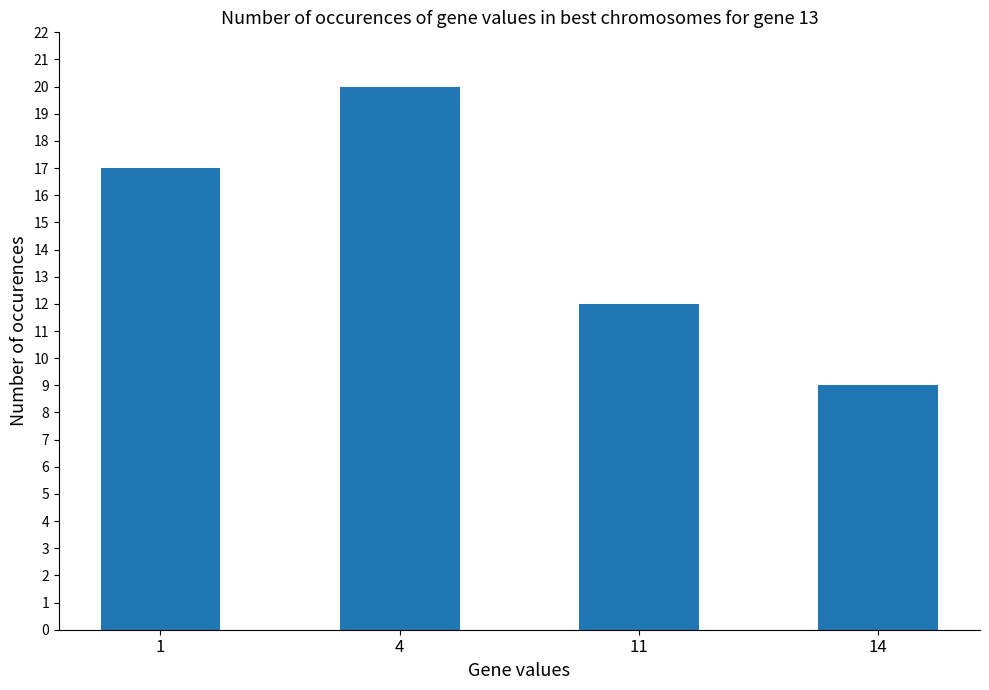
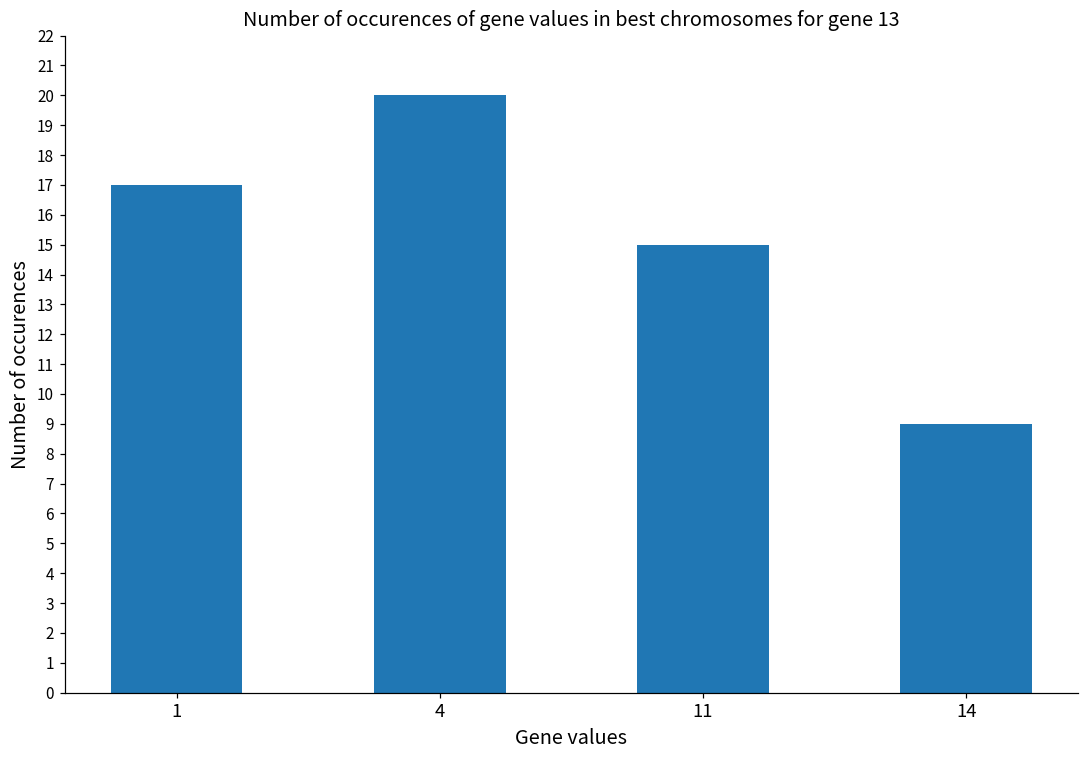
  {
    "1": 17,
    "4": 20,
-   "11": 12,
+   "11": 15,
    "14": 9
  }
